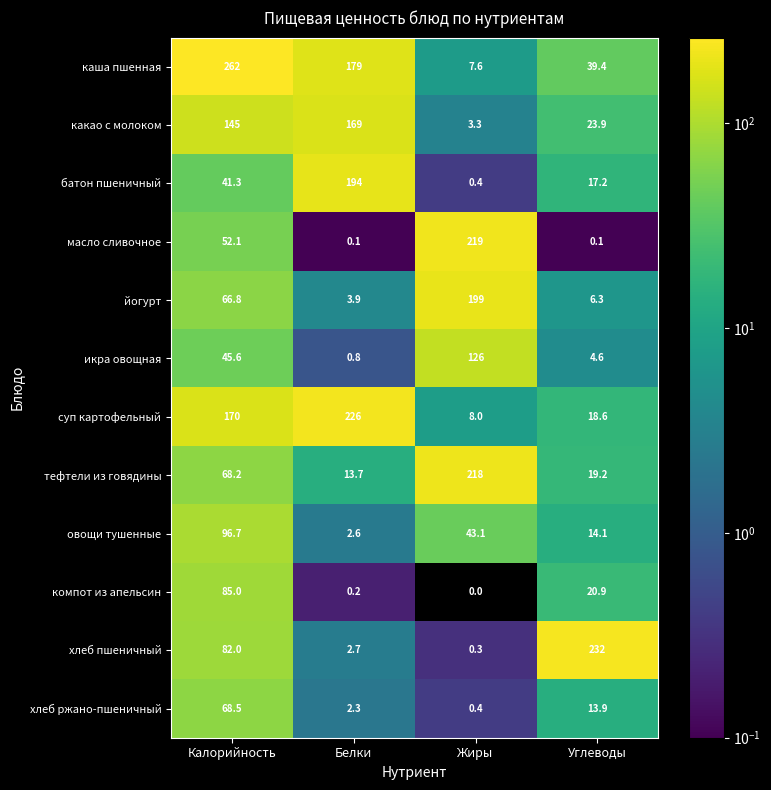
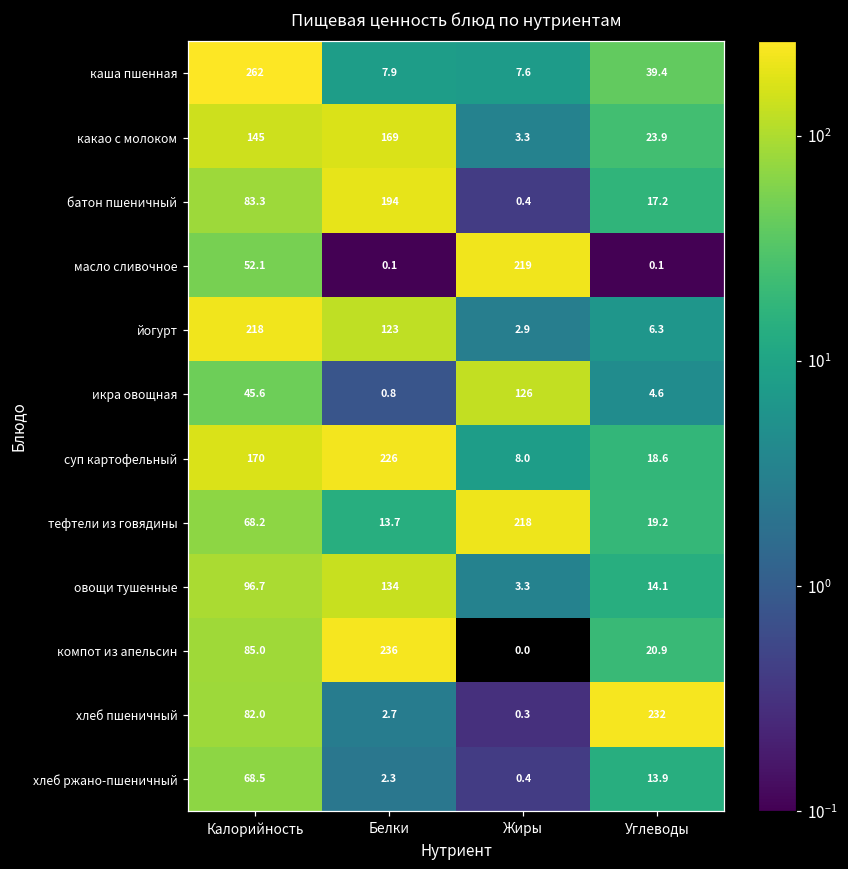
  {
    "каша пшенная": {
      "Калорийность": 262,
-     "Белки": 179,
+     "Белки": 7.9,
      "Жиры": 7.6,
      "Углеводы": 39.4
    },
    "какао с молоком": {
      "Калорийность": 145,
      "Белки": 169,
      "Жиры": 3.3,
      "Углеводы": 23.9
    },
    "батон пшеничный": {
-     "Калорийность": 41.3,
+     "Калорийность": 83.3,
      "Белки": 194,
      "Жиры": 0.4,
      "Углеводы": 17.2
    },
    "масло сливочное": {
      "Калорийность": 52.1,
      "Белки": 0.1,
      "Жиры": 219,
      "Углеводы": 0.1
    },
    "йогурт": {
-     "Калорийность": 66.8,
-     "Белки": 3.9,
-     "Жиры": 199,
+     "Калорийность": 218,
+     "Белки": 123,
+     "Жиры": 2.9,
      "Углеводы": 6.3
    },
    "икра овощная": {
      "Калорийность": 45.6,
      "Белки": 0.8,
      "Жиры": 126,
      "Углеводы": 4.6
    },
    "суп картофельный": {
      "Калорийность": 170,
      "Белки": 226,
      "Жиры": 8.0,
      "Углеводы": 18.6
    },
    "тефтели из говядины": {
      "Калорийность": 68.2,
      "Белки": 13.7,
      "Жиры": 218,
      "Углеводы": 19.2
    },
    "овощи тушенные": {
      "Калорийность": 96.7,
-     "Белки": 2.6,
-     "Жиры": 43.1,
+     "Белки": 134,
+     "Жиры": 3.3,
      "Углеводы": 14.1
    },
    "компот из апельсин": {
      "Калорийность": 85.0,
-     "Белки": 0.2,
+     "Белки": 236,
      "Жиры": 0.0,
      "Углеводы": 20.9
    },
    "хлеб пшеничный": {
      "Калорийность": 82.0,
      "Белки": 2.7,
      "Жиры": 0.3,
      "Углеводы": 232
    },
    "хлеб ржано-пшеничный": {
      "Калорийность": 68.5,
      "Белки": 2.3,
      "Жиры": 0.4,
      "Углеводы": 13.9
    }
  }
